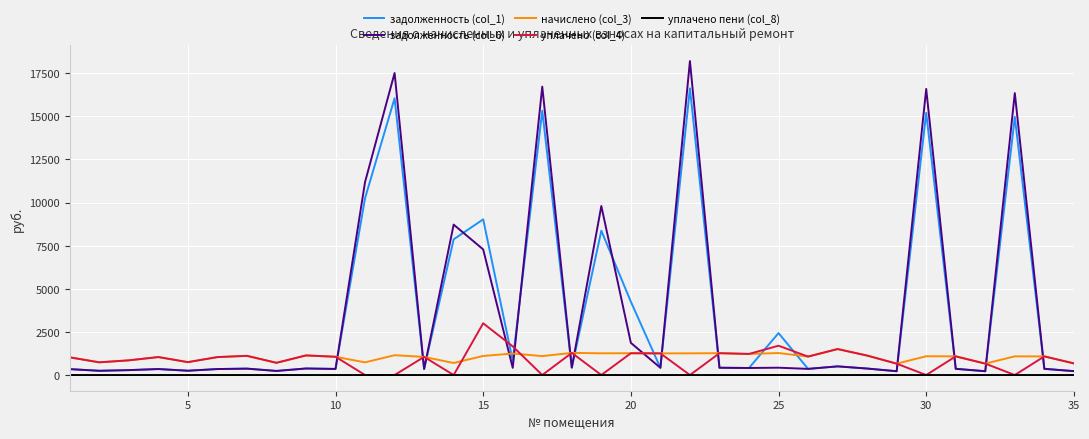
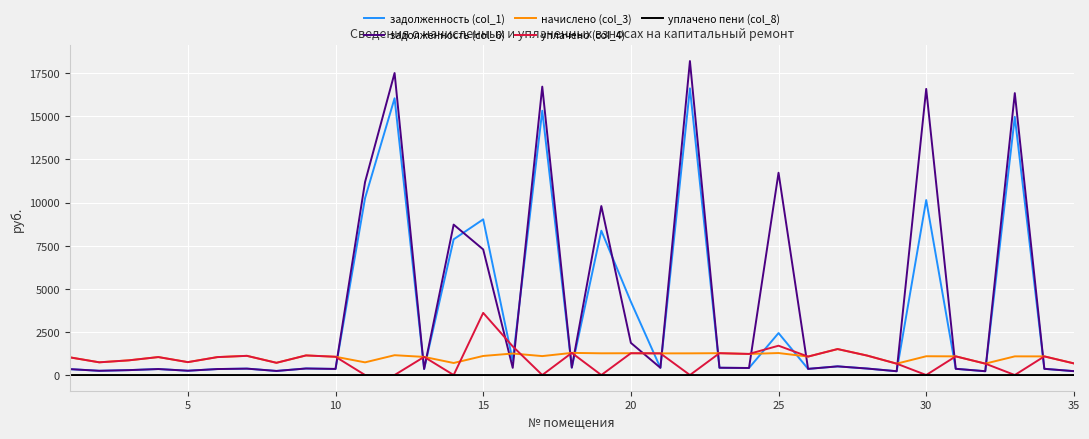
  {
    "задолженность (col_1)": {
      "15": 9000,
      "20": 4300,
      "25": 2400,
-     "30": 15200
+     "30": 10100
    },
    "задолженность (col_6)": {
      "15": 7300,
      "20": 1900,
-     "25": 400,
+     "25": 11700,
      "30": 16600
    },
    "начислено (col_3)": {
      "15": 1100,
      "25": 1300,
      "30": 1100
    },
    "уплачено (col_4)": {
-     "15": 3000,
+     "15": 3600,
      "25": 1700
    },
    "уплачено пени (col_8)": {
      "5": 0,
      "10": 0,
      "15": 0,
      "20": 0,
      "25": 0,
      "35": 0
    }
  }
